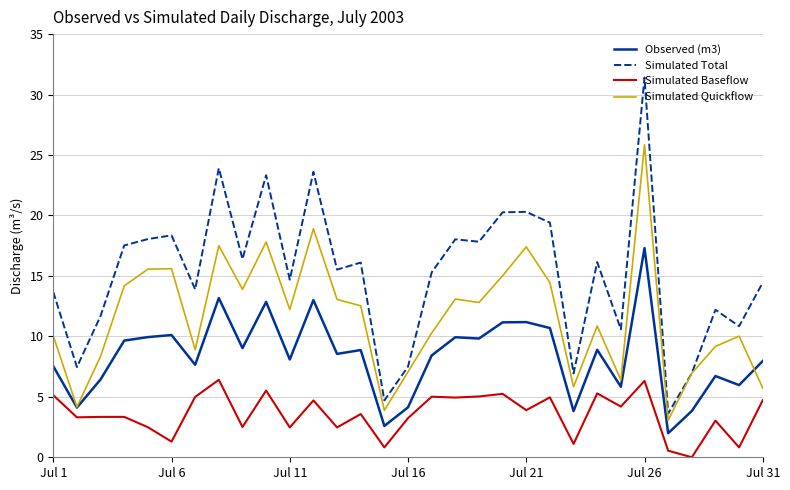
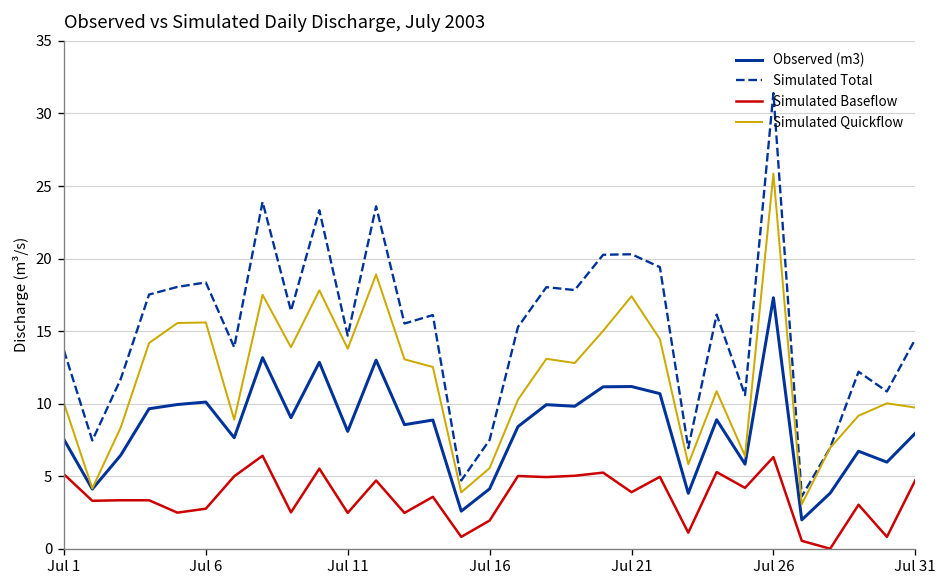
  {
    "Simulated Baseflow": {
      "Jul 1": 5.1,
-     "Jul 6": 1.3,
+     "Jul 6": 2.8,
      "Jul 11": 2.5,
-     "Jul 16": 3.2,
+     "Jul 16": 1.9,
      "Jul 21": 3.9,
      "Jul 26": 6.3,
      "Jul 31": 4.7
    },
    "Simulated Quickflow": {
      "Jul 1": 10.0,
      "Jul 6": 15.6,
-     "Jul 11": 12.2,
-     "Jul 16": 7.1,
+     "Jul 11": 13.8,
+     "Jul 16": 5.6,
      "Jul 21": 17.4,
      "Jul 26": 25.9,
-     "Jul 31": 5.7
+     "Jul 31": 9.7
    }
  }
